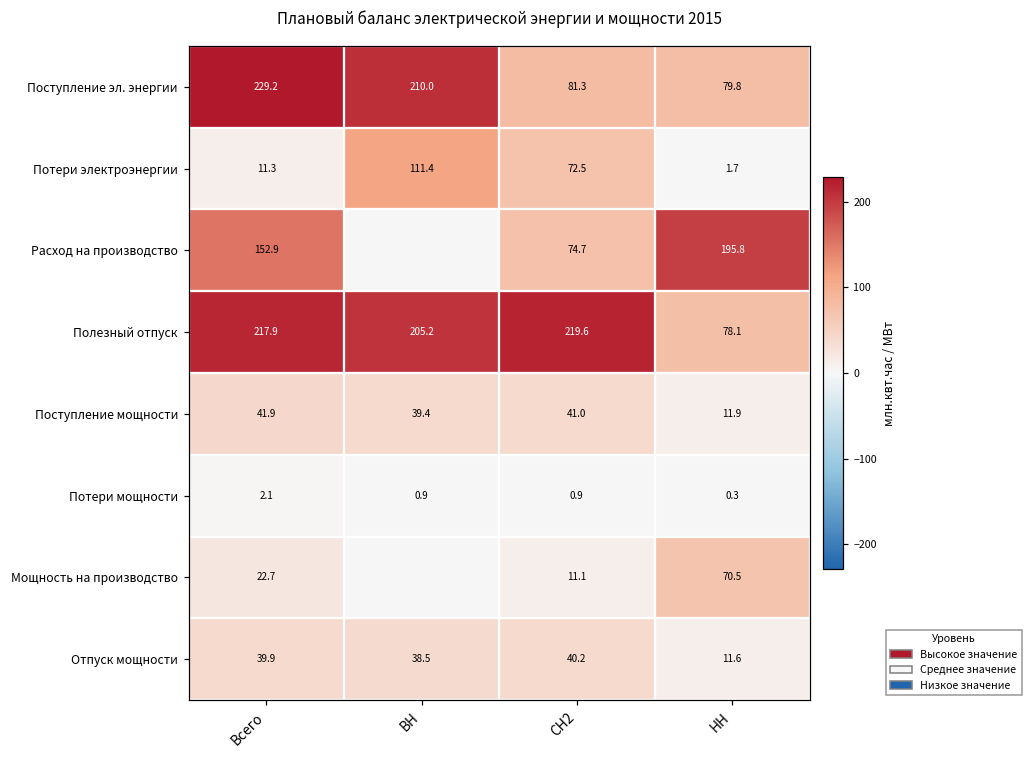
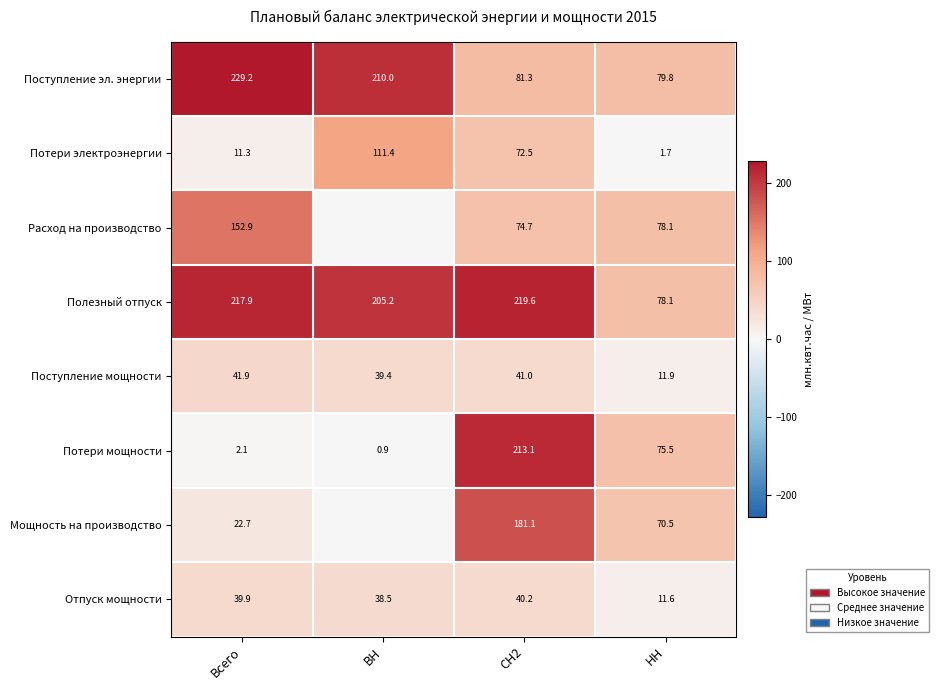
  {
    "Поступление эл. энергии": {
      "Всего": 229.2,
      "ВН": 210.0,
      "СН2": 81.3,
      "НН": 79.8
    },
    "Потери электроэнергии": {
      "Всего": 11.3,
      "ВН": 111.4,
      "СН2": 72.5,
      "НН": 1.7
    },
    "Расход на производство": {
      "Всего": 152.9,
      "СН2": 74.7,
-     "НН": 195.8
+     "НН": 78.1
    },
    "Полезный отпуск": {
      "Всего": 217.9,
      "ВН": 205.2,
      "СН2": 219.6,
      "НН": 78.1
    },
    "Поступление мощности": {
      "Всего": 41.9,
      "ВН": 39.4,
      "СН2": 41.0,
      "НН": 11.9
    },
    "Потери мощности": {
      "Всего": 2.1,
      "ВН": 0.9,
-     "СН2": 0.9,
-     "НН": 0.3
+     "СН2": 213.1,
+     "НН": 75.5
    },
    "Мощность на производство": {
      "Всего": 22.7,
-     "СН2": 11.1,
+     "СН2": 181.1,
      "НН": 70.5
    },
    "Отпуск мощности": {
      "Всего": 39.9,
      "ВН": 38.5,
      "СН2": 40.2,
      "НН": 11.6
    }
  }
